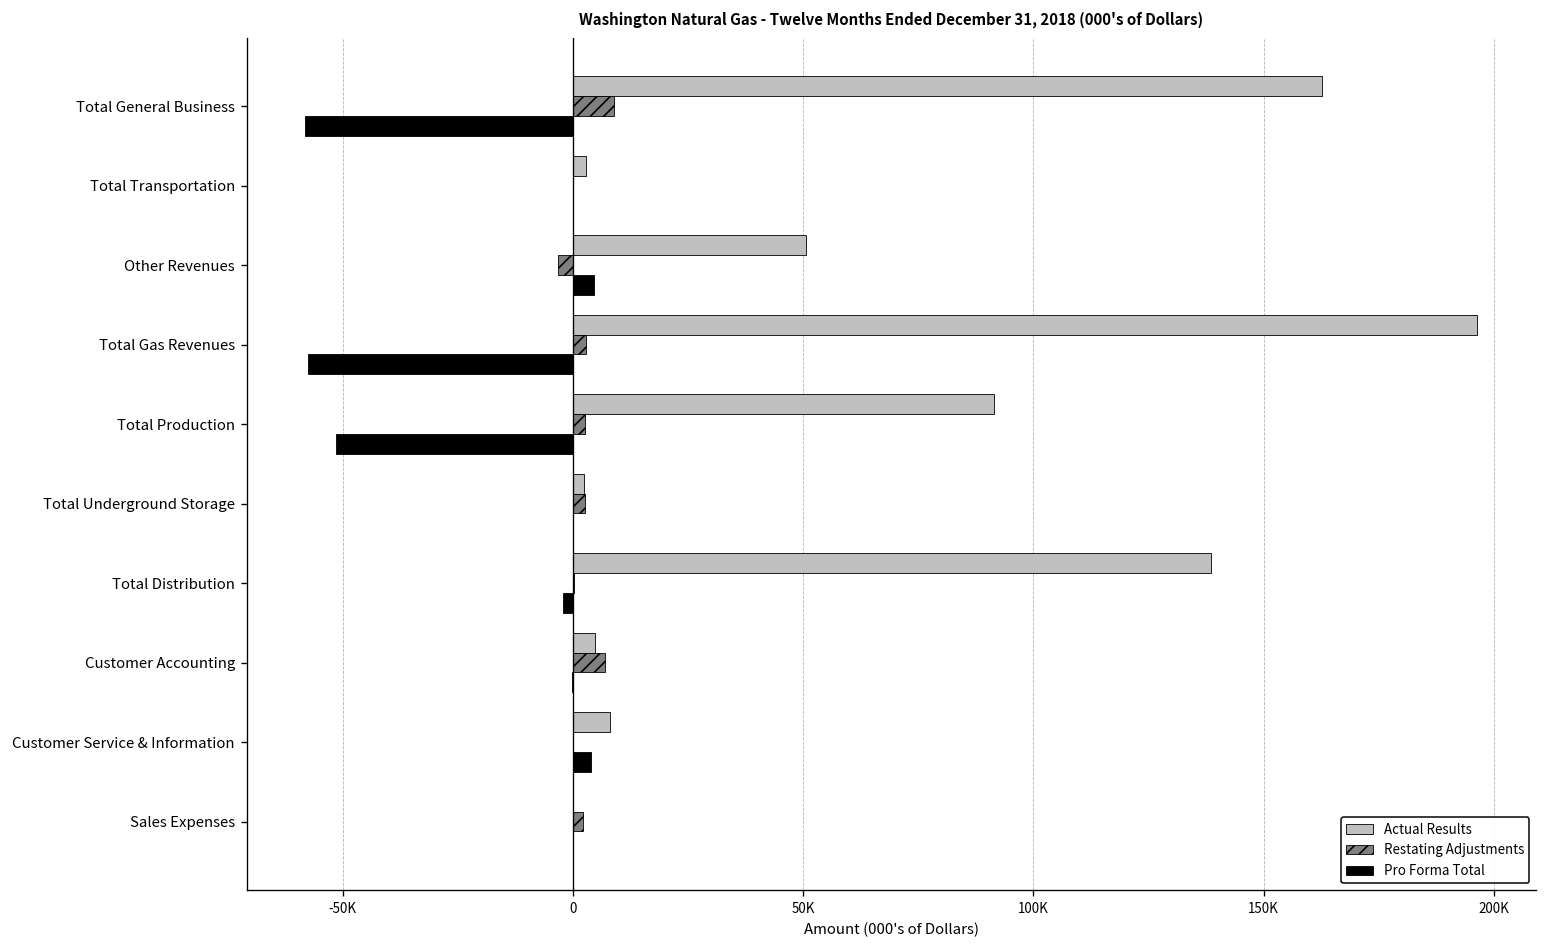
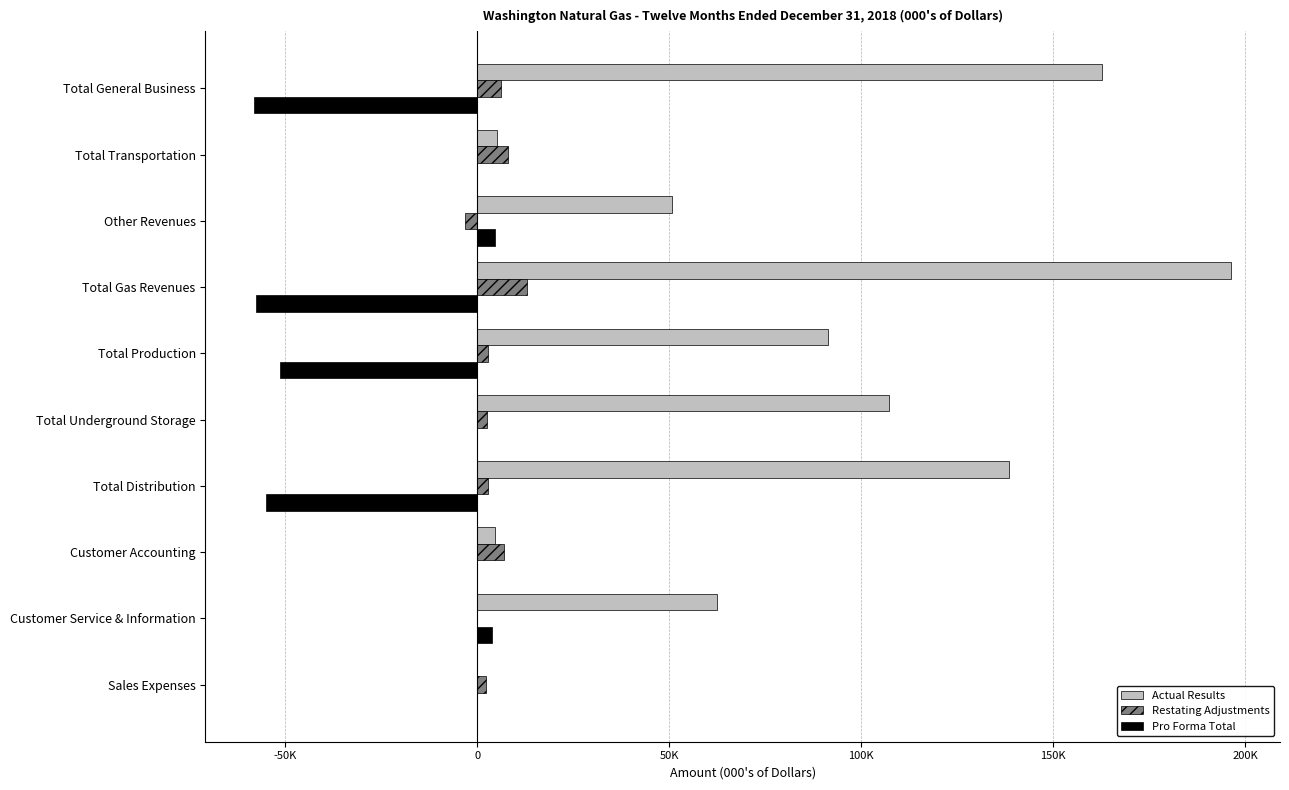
  {
    "Actual Results": {
      "Total General Business": 163000,
-     "Total Transportation": 3000,
+     "Total Transportation": 5000,
      "Other Revenues": 51000,
      "Total Gas Revenues": 196000,
      "Total Production": 91000,
-     "Total Underground Storage": 2000,
+     "Total Underground Storage": 107000,
      "Total Distribution": 139000,
      "Customer Accounting": 5000,
-     "Customer Service & Information": 8000,
+     "Customer Service & Information": 62000,
      "Sales Expenses": 0
    },
    "Restating Adjustments": {
-     "Total General Business": 9000,
-     "Total Transportation": 0,
+     "Total General Business": 6000,
+     "Total Transportation": 8000,
      "Other Revenues": -3000,
-     "Total Gas Revenues": 3000,
+     "Total Gas Revenues": 13000,
      "Total Production": 3000,
      "Total Underground Storage": 3000,
-     "Total Distribution": 0,
+     "Total Distribution": 3000,
      "Customer Accounting": 7000,
      "Customer Service & Information": 0,
      "Sales Expenses": 2000
    },
    "Pro Forma Total": {
      "Total General Business": -58000,
      "Other Revenues": 5000,
      "Total Gas Revenues": -58000,
      "Total Production": -52000,
      "Total Underground Storage": 0,
-     "Total Distribution": -2000,
+     "Total Distribution": -55000,
      "Customer Service & Information": 4000,
      "Sales Expenses": 0
    }
  }
